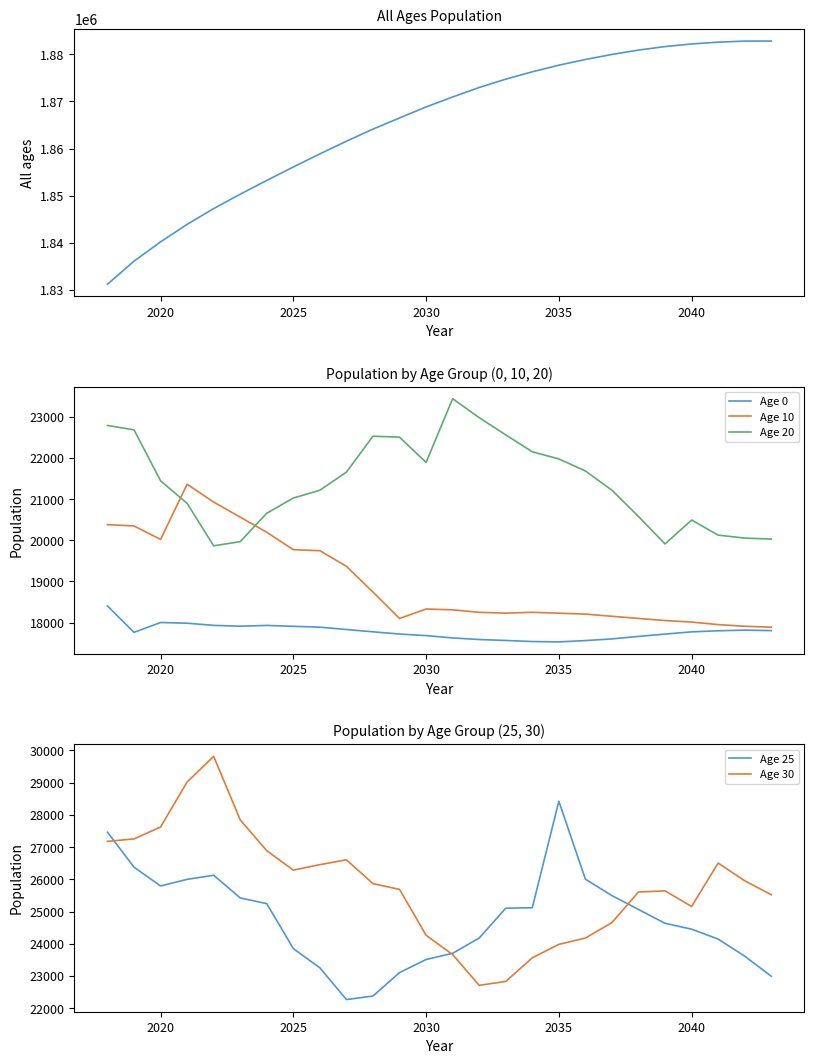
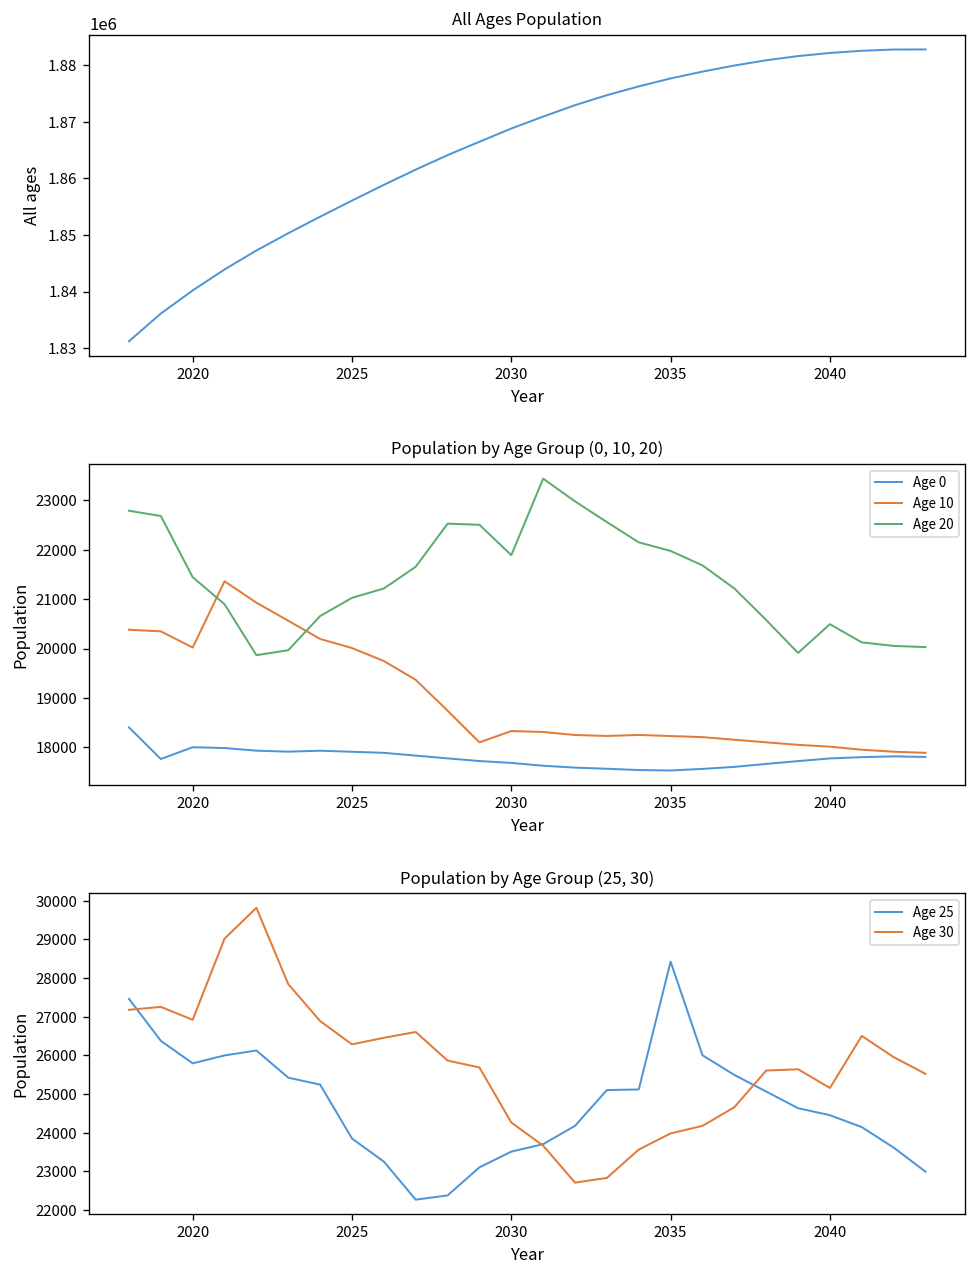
  {
    "All Ages Population": {
      "2020": 1840000,
      "2025": 1856000,
      "2030": 1869000,
      "2035": 1878000,
      "2040": 1882000
    },
    "Population by Age Group (0, 10, 20)": {
      "Age 0": {
        "2020": 18000,
        "2025": 17900,
        "2030": 17700,
        "2035": 17500,
        "2040": 17800
      },
      "Age 10": {
        "2020": 20000,
-       "2025": 19800,
+       "2025": 20000,
        "2030": 18300,
        "2035": 18200,
        "2040": 18000
      },
      "Age 20": {
        "2020": 21400,
        "2025": 21000,
        "2030": 21900,
        "2035": 22000,
        "2040": 20500
      }
    },
    "Population by Age Group (25, 30)": {
      "Age 25": {
        "2020": 25800,
        "2025": 23900,
        "2030": 23500,
        "2035": 28400,
        "2040": 24500
      },
      "Age 30": {
-       "2020": 27600,
+       "2020": 26900,
        "2025": 26300,
        "2030": 24300,
        "2035": 24000,
        "2040": 25200
      }
    }
  }
